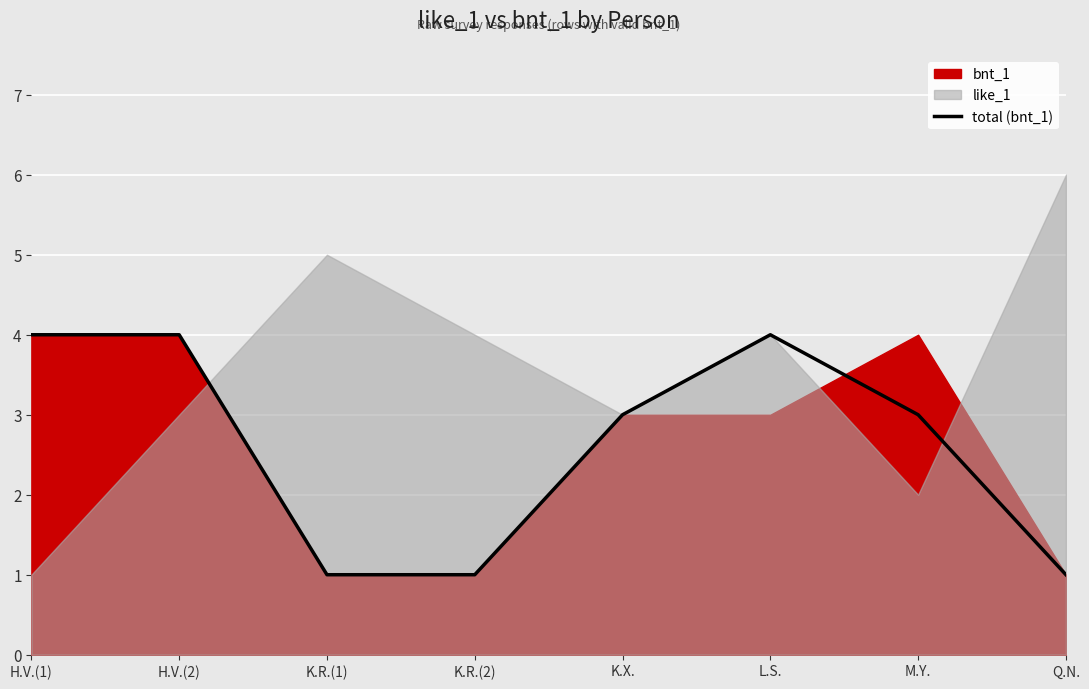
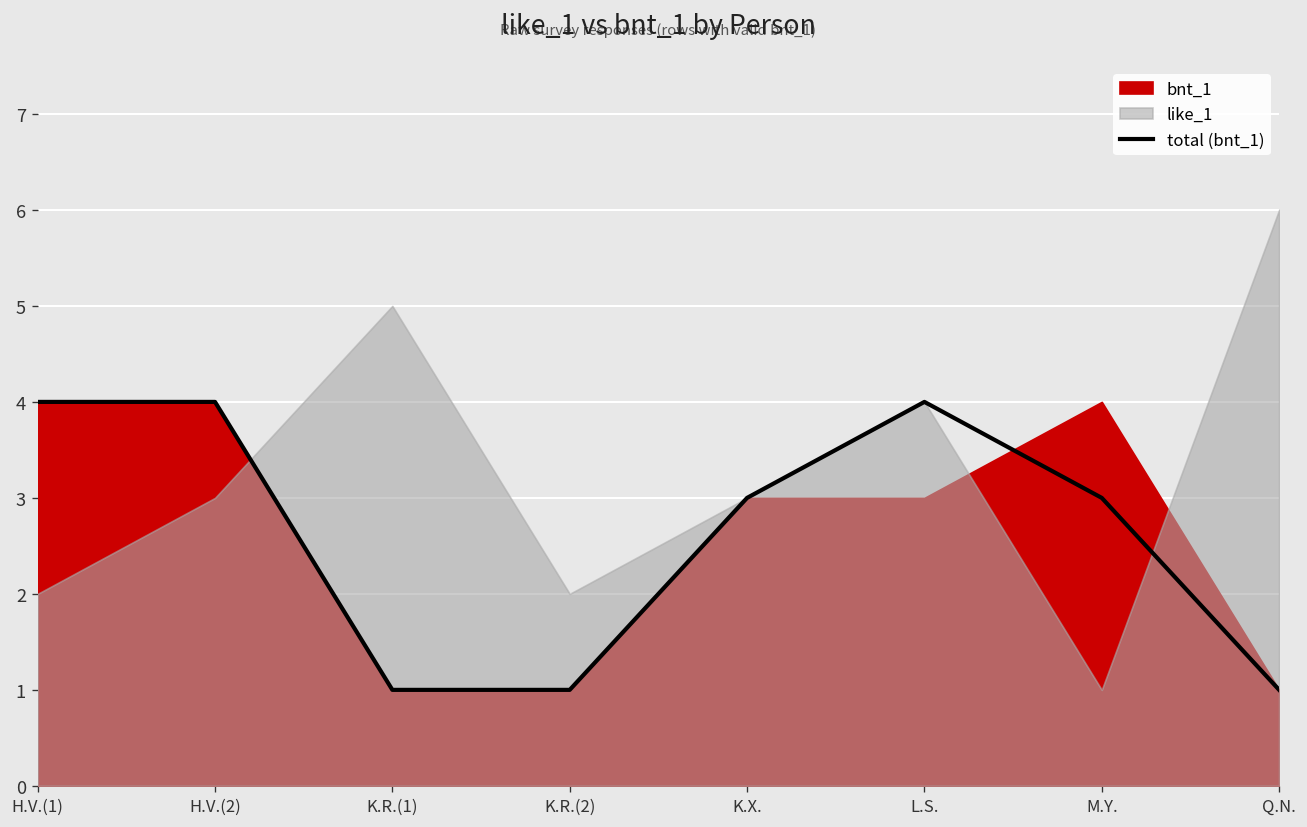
  {
    "bnt_1": {
      "L.S.": 3,
      "M.Y.": 4
    },
    "total (bnt_1)": {
      "M.Y.": 3
    },
    "like_1": {
-     "H.V.(1)": 1,
+     "H.V.(1)": 2,
      "H.V.(2)": 3,
      "K.R.(1)": 5,
-     "K.R.(2)": 4,
-     "M.Y.": 2,
+     "K.R.(2)": 2,
+     "M.Y.": 1,
      "Q.N.": 6
    }
  }
